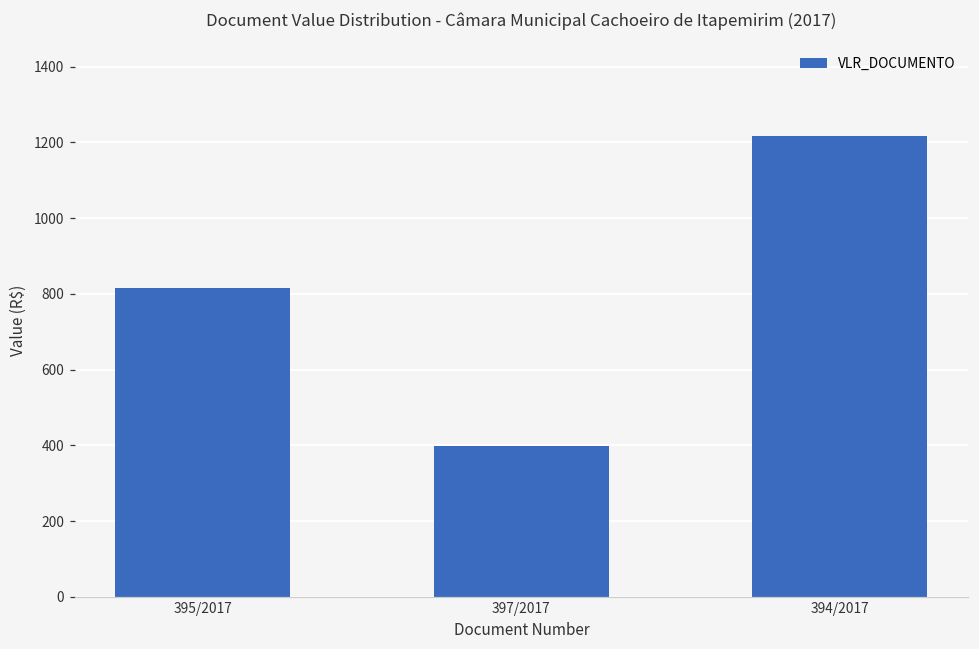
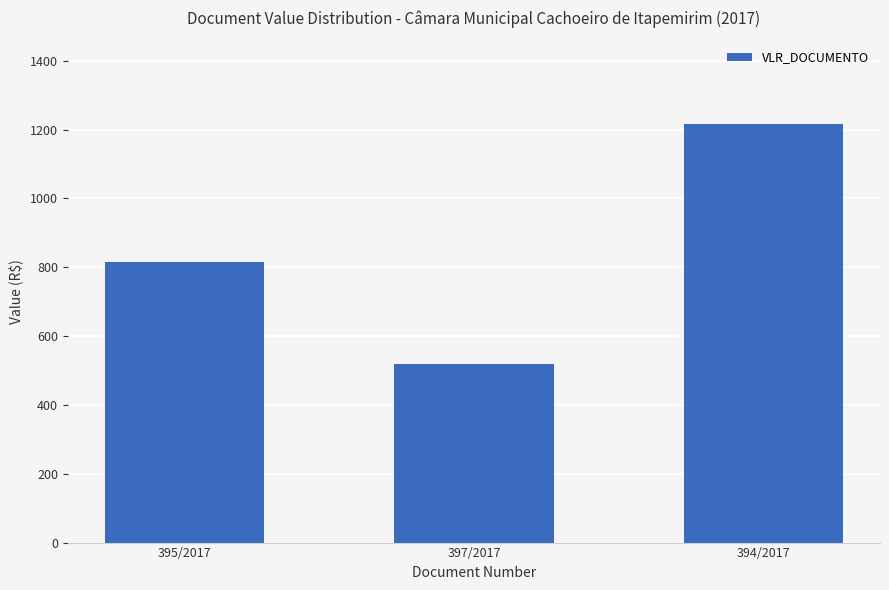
  {
    "395/2017": 810,
-   "397/2017": 400,
+   "397/2017": 520,
    "394/2017": 1220
  }
